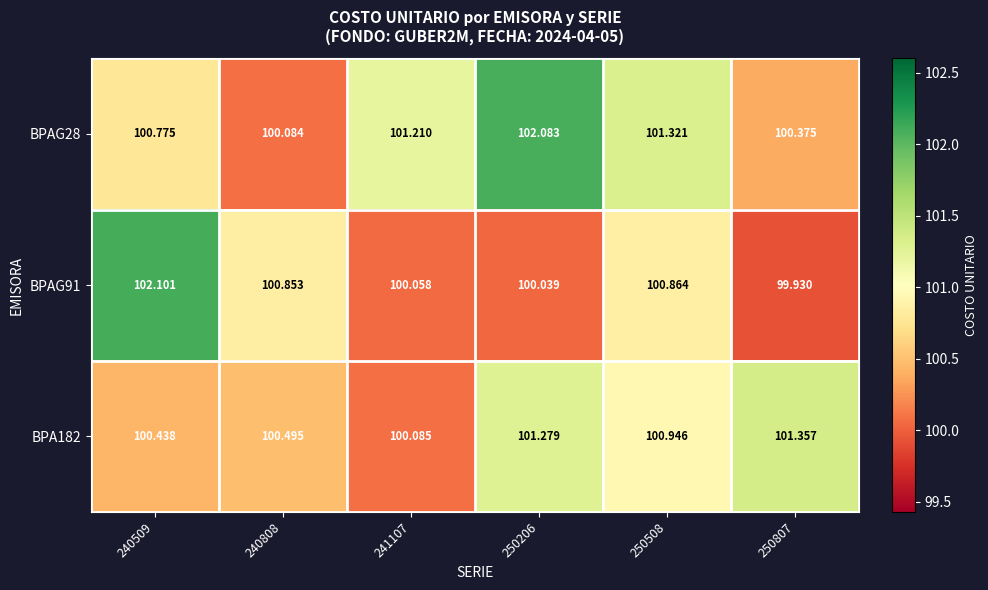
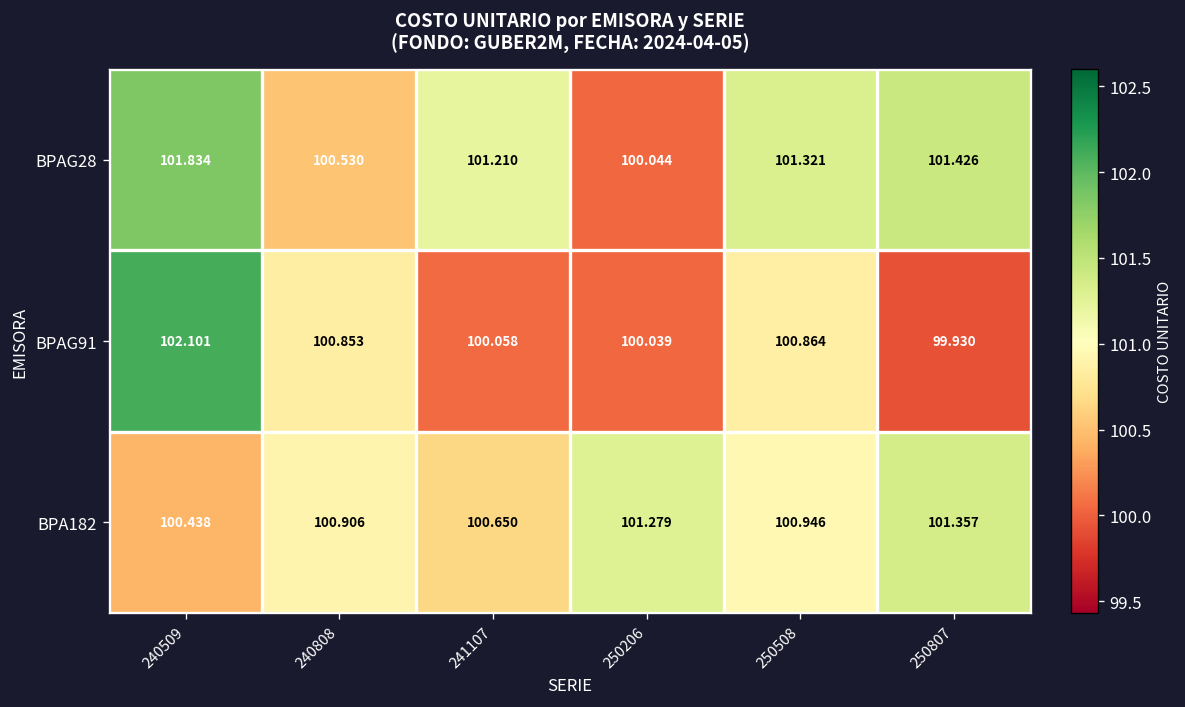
  {
    "BPAG28": {
-     "240509": 100.775,
-     "240808": 100.084,
+     "240509": 101.834,
+     "240808": 100.530,
      "241107": 101.210,
-     "250206": 102.083,
+     "250206": 100.044,
      "250508": 101.321,
-     "250807": 100.375
+     "250807": 101.426
    },
    "BPAG91": {
      "240509": 102.101,
      "240808": 100.853,
      "241107": 100.058,
      "250206": 100.039,
      "250508": 100.864,
      "250807": 99.930
    },
    "BPA182": {
      "240509": 100.438,
-     "240808": 100.495,
-     "241107": 100.085,
+     "240808": 100.906,
+     "241107": 100.650,
      "250206": 101.279,
      "250508": 100.946,
      "250807": 101.357
    }
  }
